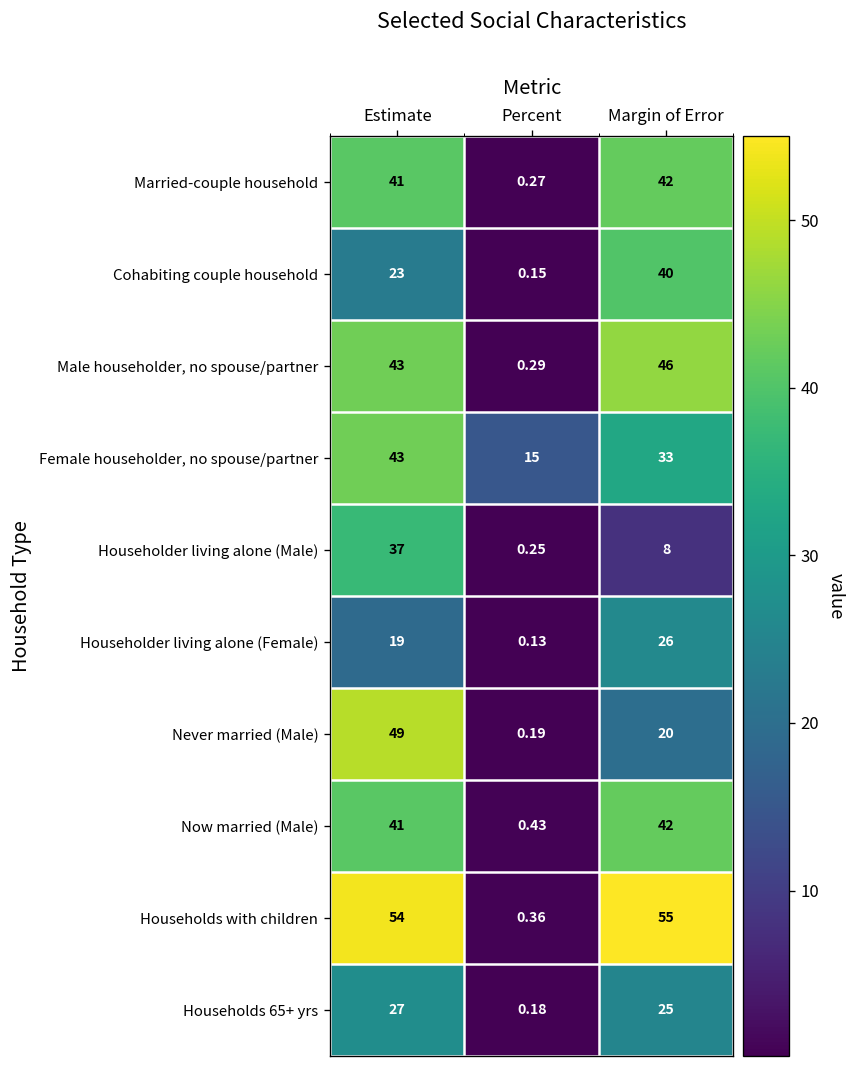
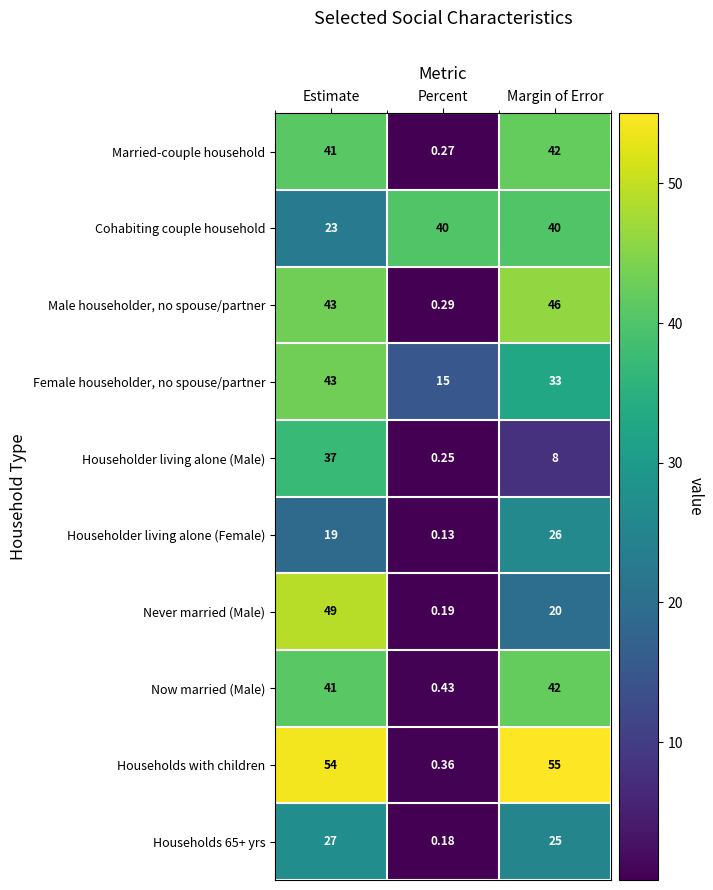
  {
    "Married-couple household": {
      "Estimate": 41,
      "Percent": 0.27,
      "Margin of Error": 42
    },
    "Cohabiting couple household": {
      "Estimate": 23,
-     "Percent": 0.15,
+     "Percent": 40,
      "Margin of Error": 40
    },
    "Male householder, no spouse/partner": {
      "Estimate": 43,
      "Percent": 0.29,
      "Margin of Error": 46
    },
    "Female householder, no spouse/partner": {
      "Estimate": 43,
      "Percent": 15,
      "Margin of Error": 33
    },
    "Householder living alone (Male)": {
      "Estimate": 37,
      "Percent": 0.25,
      "Margin of Error": 8
    },
    "Householder living alone (Female)": {
      "Estimate": 19,
      "Percent": 0.13,
      "Margin of Error": 26
    },
    "Never married (Male)": {
      "Estimate": 49,
      "Percent": 0.19,
      "Margin of Error": 20
    },
    "Now married (Male)": {
      "Estimate": 41,
      "Percent": 0.43,
      "Margin of Error": 42
    },
    "Households with children": {
      "Estimate": 54,
      "Percent": 0.36,
      "Margin of Error": 55
    },
    "Households 65+ yrs": {
      "Estimate": 27,
      "Percent": 0.18,
      "Margin of Error": 25
    }
  }
